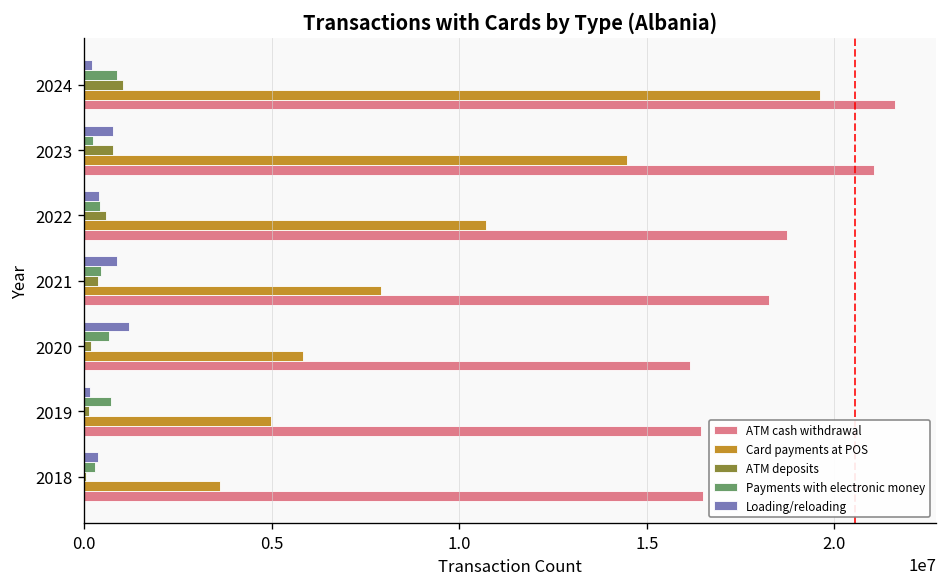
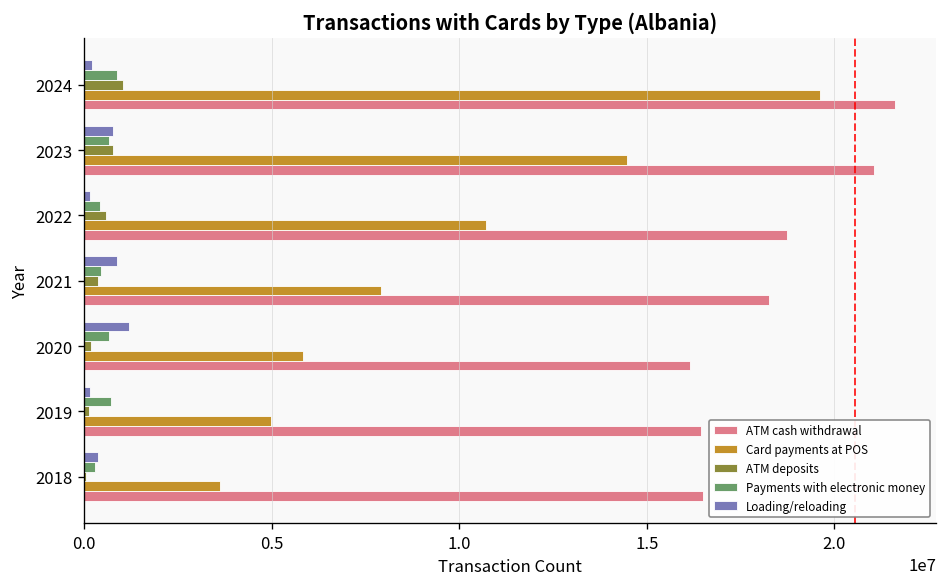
  {
    "ATM cash withdrawal": {
      "2024": 21600000,
      "2023": 21100000,
      "2022": 18700000,
      "2021": 18200000,
      "2020": 16200000,
      "2019": 16500000,
      "2018": 16500000
    },
    "Payments with electronic money": {
      "2024": 900000,
-     "2023": 200000,
+     "2023": 600000,
      "2022": 400000,
      "2021": 500000,
      "2020": 700000,
      "2019": 700000,
      "2018": 300000
    },
    "Loading/reloading": {
      "2024": 200000,
      "2023": 800000,
-     "2022": 400000,
+     "2022": 100000,
      "2021": 900000,
      "2020": 1200000,
      "2019": 100000,
      "2018": 400000
    }
  }
